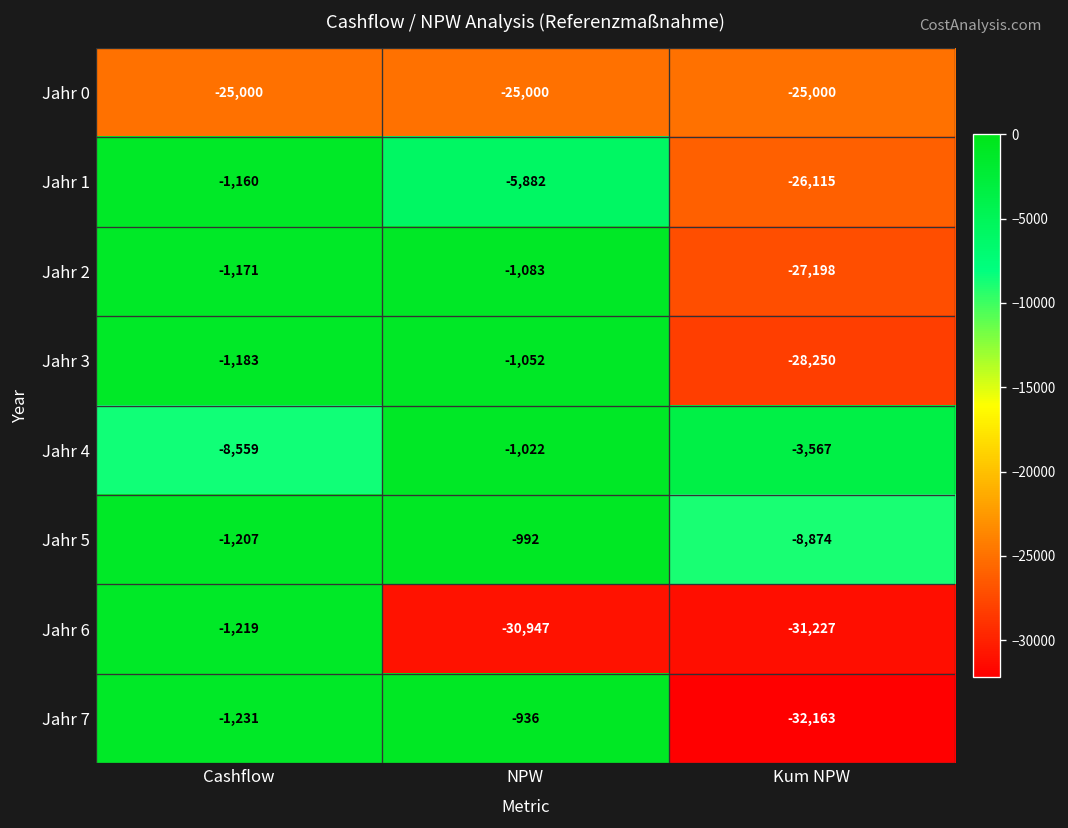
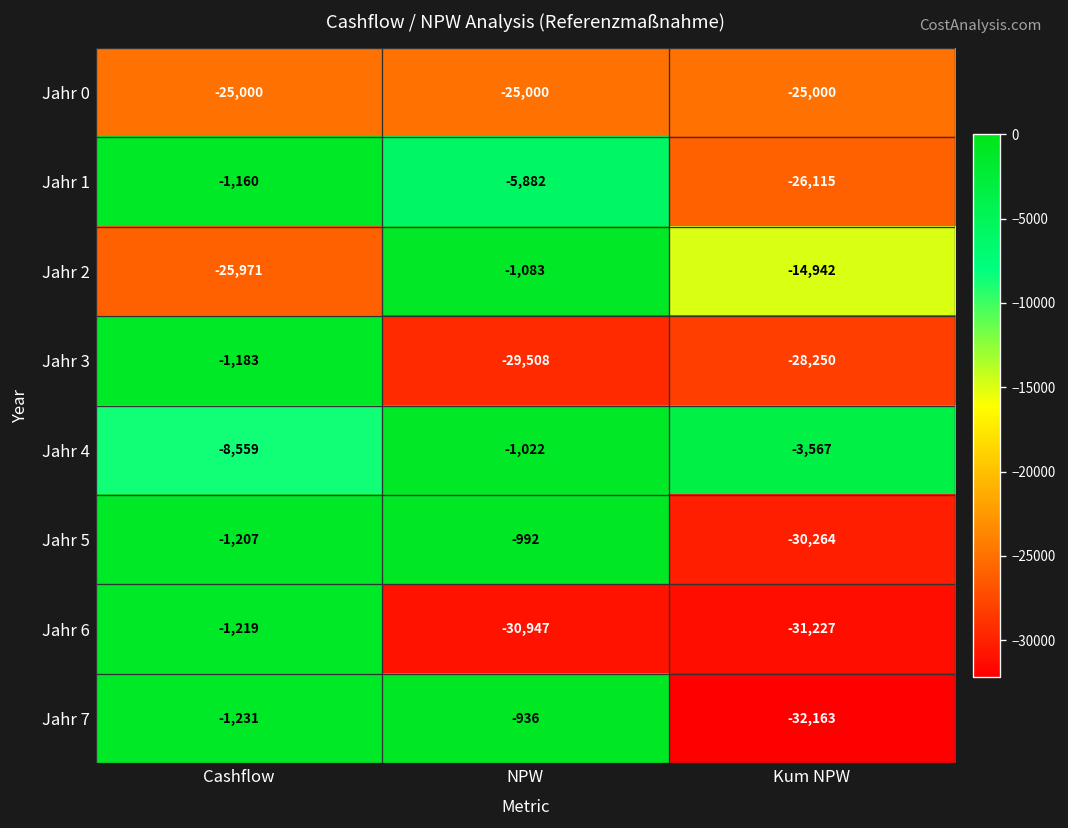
  {
    "Jahr 0": {
      "Cashflow": "-25,000",
      "NPW": "-25,000",
      "Kum NPW": "-25,000"
    },
    "Jahr 1": {
      "Cashflow": "-1,160",
      "NPW": "-5,882",
      "Kum NPW": "-26,115"
    },
    "Jahr 2": {
-     "Cashflow": "-1,171",
+     "Cashflow": "-25,971",
      "NPW": "-1,083",
-     "Kum NPW": "-27,198"
+     "Kum NPW": "-14,942"
    },
    "Jahr 3": {
      "Cashflow": "-1,183",
-     "NPW": "-1,052",
+     "NPW": "-29,508",
      "Kum NPW": "-28,250"
    },
    "Jahr 4": {
      "Cashflow": "-8,559",
      "NPW": "-1,022",
      "Kum NPW": "-3,567"
    },
    "Jahr 5": {
      "Cashflow": "-1,207",
      "NPW": "-992",
-     "Kum NPW": "-8,874"
+     "Kum NPW": "-30,264"
    },
    "Jahr 6": {
      "Cashflow": "-1,219",
      "NPW": "-30,947",
      "Kum NPW": "-31,227"
    },
    "Jahr 7": {
      "Cashflow": "-1,231",
      "NPW": "-936",
      "Kum NPW": "-32,163"
    }
  }
